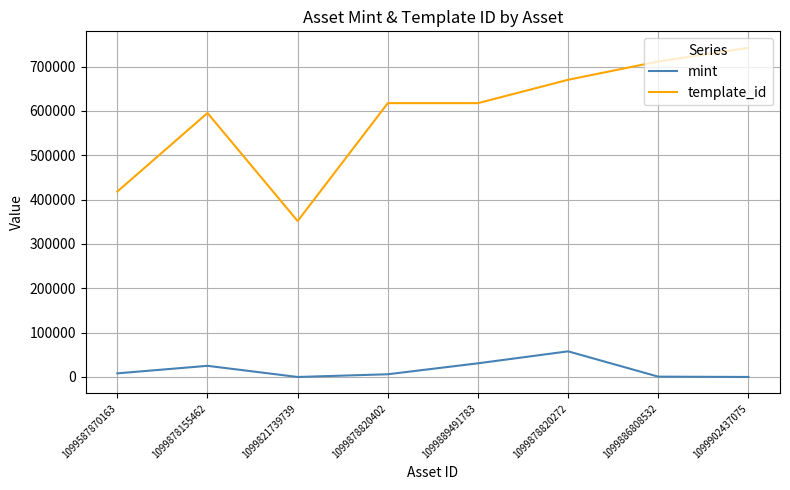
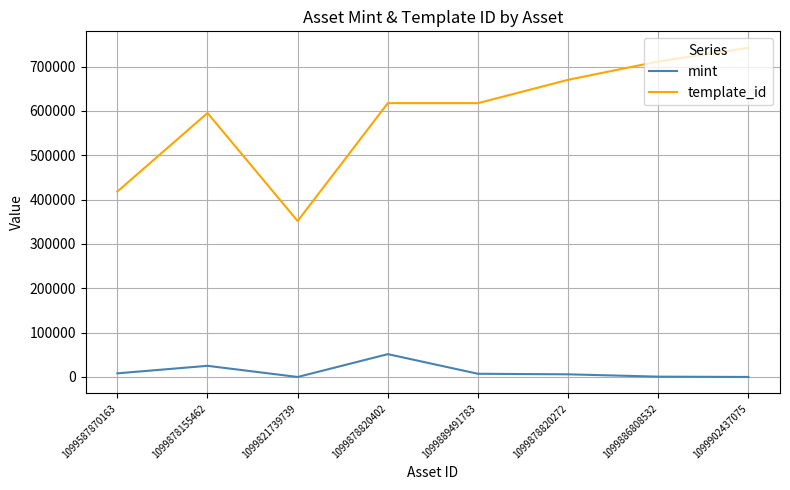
  {
    "mint": {
      "1099587870163": 10000,
      "1099878155462": 30000,
      "1099821739739": 0,
-     "1099878820402": 10000,
-     "1099889491783": 30000,
-     "1099878820272": 60000,
+     "1099878820402": 50000,
+     "1099889491783": 10000,
+     "1099878820272": 10000,
      "1099886808532": 0,
      "1099902437075": 0
    },
    "template_id": {
      "1099587870163": 420000,
      "1099878155462": 600000,
      "1099821739739": 350000,
      "1099878820402": 620000,
      "1099889491783": 620000,
      "1099878820272": 670000
    }
  }
